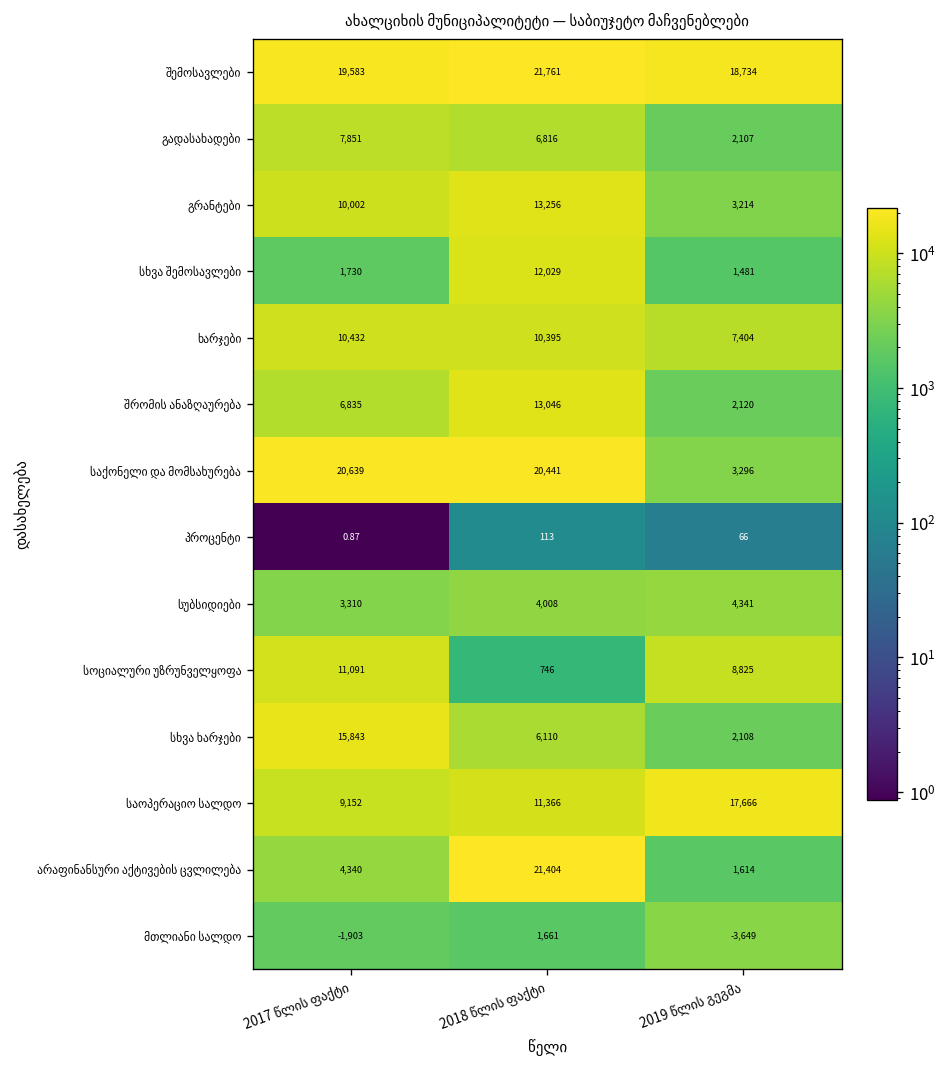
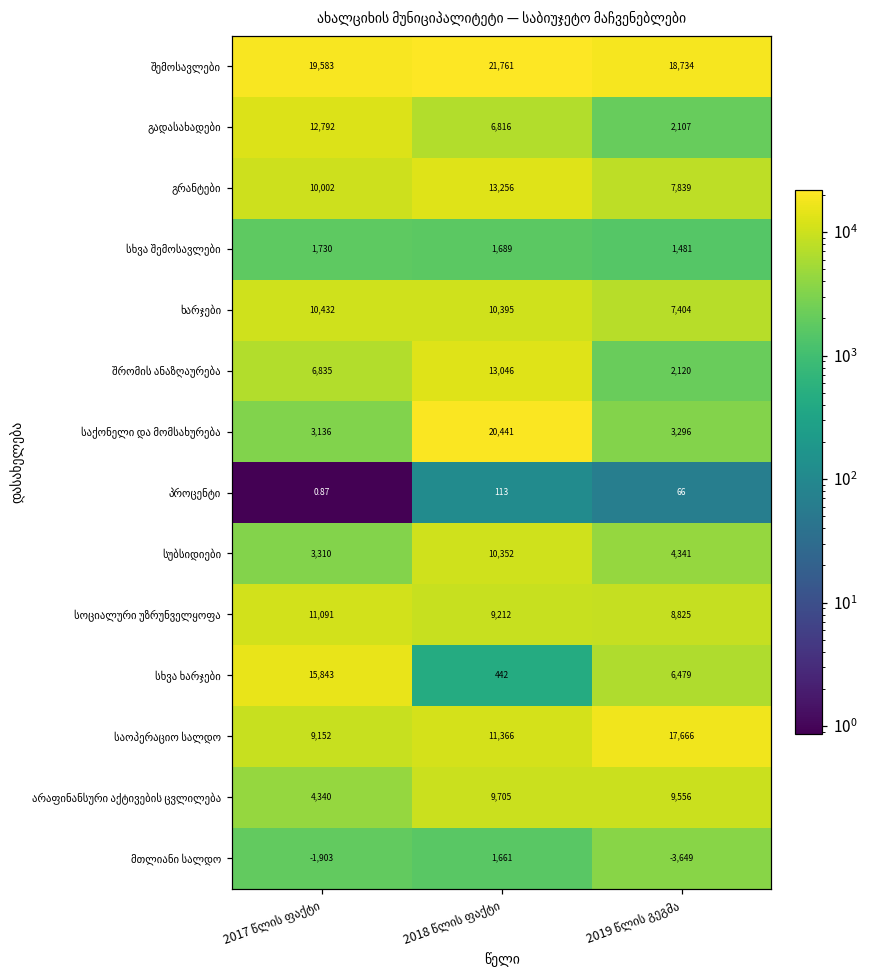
  {
    "შემოსავლები": {
      "2017 წლის ფაქტი": "19,583",
      "2018 წლის ფაქტი": "21,761",
      "2019 წლის გეგმა": "18,734"
    },
    "გადასახადები": {
-     "2017 წლის ფაქტი": "7,851",
+     "2017 წლის ფაქტი": "12,792",
      "2018 წლის ფაქტი": "6,816",
      "2019 წლის გეგმა": "2,107"
    },
    "გრანტები": {
      "2017 წლის ფაქტი": "10,002",
      "2018 წლის ფაქტი": "13,256",
-     "2019 წლის გეგმა": "3,214"
+     "2019 წლის გეგმა": "7,839"
    },
    "სხვა შემოსავლები": {
      "2017 წლის ფაქტი": "1,730",
-     "2018 წლის ფაქტი": "12,029",
+     "2018 წლის ფაქტი": "1,689",
      "2019 წლის გეგმა": "1,481"
    },
    "ხარჯები": {
      "2017 წლის ფაქტი": "10,432",
      "2018 წლის ფაქტი": "10,395",
      "2019 წლის გეგმა": "7,404"
    },
    "შრომის ანაზღაურება": {
      "2017 წლის ფაქტი": "6,835",
      "2018 წლის ფაქტი": "13,046",
      "2019 წლის გეგმა": "2,120"
    },
    "საქონელი და მომსახურება": {
-     "2017 წლის ფაქტი": "20,639",
+     "2017 წლის ფაქტი": "3,136",
      "2018 წლის ფაქტი": "20,441",
      "2019 წლის გეგმა": "3,296"
    },
    "პროცენტი": {
      "2017 წლის ფაქტი": "0.87",
      "2018 წლის ფაქტი": "113",
      "2019 წლის გეგმა": "66"
    },
    "სუბსიდიები": {
      "2017 წლის ფაქტი": "3,310",
-     "2018 წლის ფაქტი": "4,008",
+     "2018 წლის ფაქტი": "10,352",
      "2019 წლის გეგმა": "4,341"
    },
    "სოციალური უზრუნველყოფა": {
      "2017 წლის ფაქტი": "11,091",
-     "2018 წლის ფაქტი": "746",
+     "2018 წლის ფაქტი": "9,212",
      "2019 წლის გეგმა": "8,825"
    },
    "სხვა ხარჯები": {
      "2017 წლის ფაქტი": "15,843",
-     "2018 წლის ფაქტი": "6,110",
-     "2019 წლის გეგმა": "2,108"
+     "2018 წლის ფაქტი": "442",
+     "2019 წლის გეგმა": "6,479"
    },
    "საოპერაციო სალდო": {
      "2017 წლის ფაქტი": "9,152",
      "2018 წლის ფაქტი": "11,366",
      "2019 წლის გეგმა": "17,666"
    },
    "არაფინანსური აქტივების ცვლილება": {
      "2017 წლის ფაქტი": "4,340",
-     "2018 წლის ფაქტი": "21,404",
-     "2019 წლის გეგმა": "1,614"
+     "2018 წლის ფაქტი": "9,705",
+     "2019 წლის გეგმა": "9,556"
    },
    "მთლიანი სალდო": {
      "2017 წლის ფაქტი": "-1,903",
      "2018 წლის ფაქტი": "1,661",
      "2019 წლის გეგმა": "-3,649"
    }
  }
